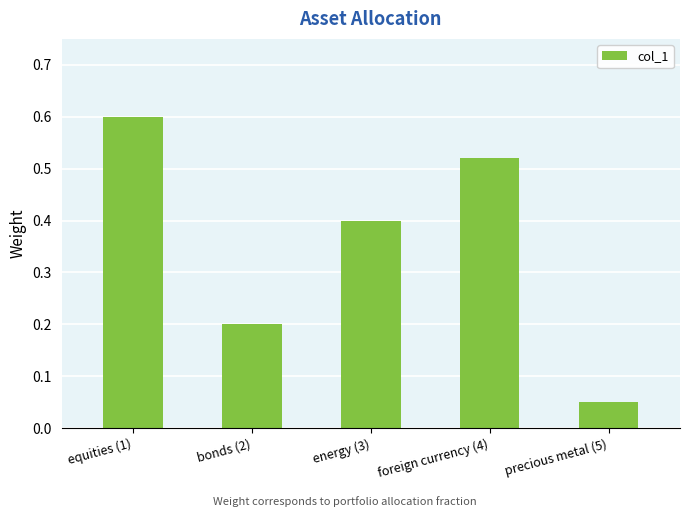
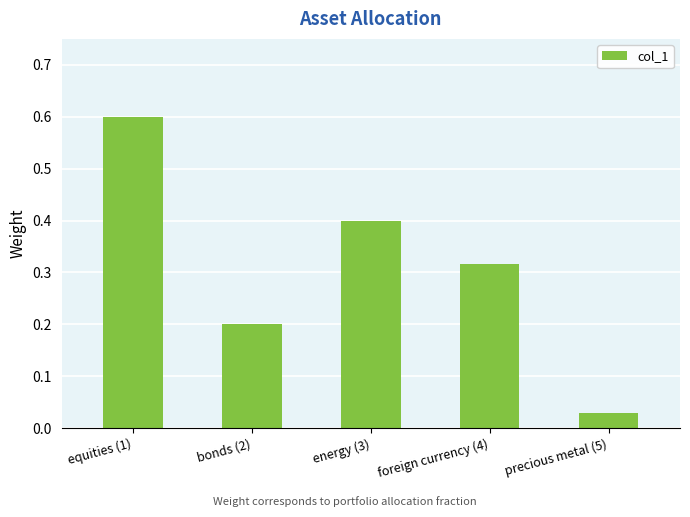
  {
    "equities (1)": 0.60,
    "bonds (2)": 0.20,
    "energy (3)": 0.40,
-   "foreign currency (4)": 0.52,
-   "precious metal (5)": 0.05
+   "foreign currency (4)": 0.32,
+   "precious metal (5)": 0.03
  }
